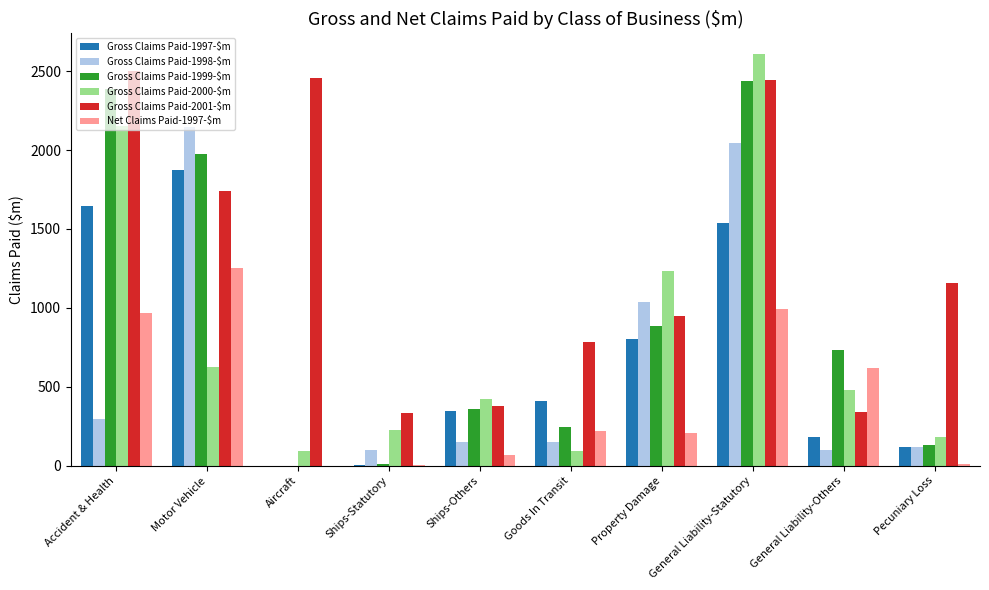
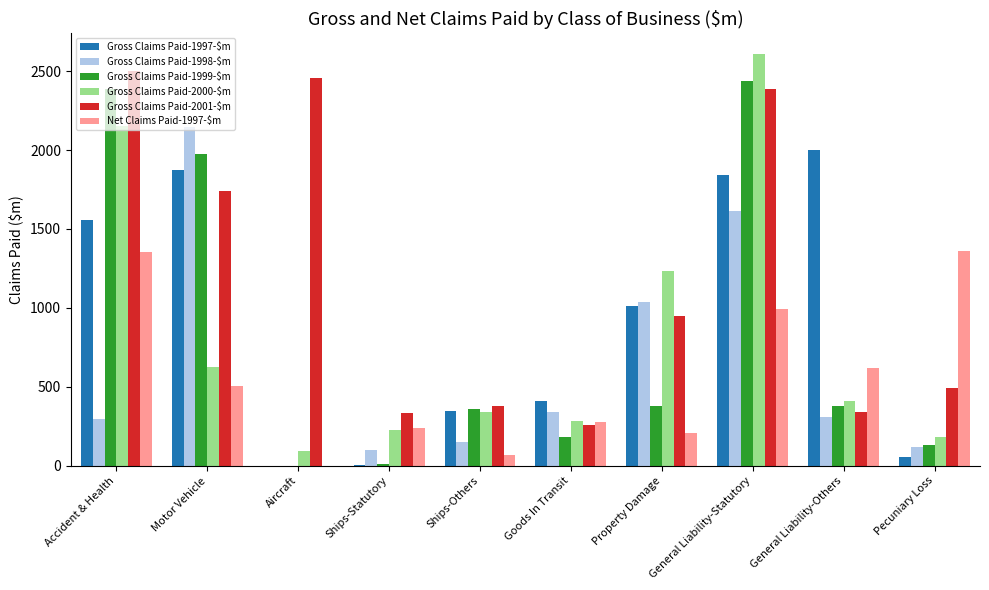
  {
    "Gross Claims Paid-1997-$m": {
-     "Accident & Health": 1640,
+     "Accident & Health": 1560,
      "Motor Vehicle": 1870,
      "Ships-Others": 350,
      "Goods In Transit": 410,
-     "Property Damage": 810,
-     "General Liability-Statutory": 1540,
-     "General Liability-Others": 180,
-     "Pecuniary Loss": 120
+     "Property Damage": 1010,
+     "General Liability-Statutory": 1840,
+     "General Liability-Others": 2000,
+     "Pecuniary Loss": 60
    },
    "Gross Claims Paid-1998-$m": {
      "Accident & Health": 300,
      "Ships-Statutory": 100,
      "Ships-Others": 150,
-     "Goods In Transit": 150,
+     "Goods In Transit": 340,
      "Property Damage": 1040,
-     "General Liability-Statutory": 2050,
-     "General Liability-Others": 100,
+     "General Liability-Statutory": 1610,
+     "General Liability-Others": 310,
      "Pecuniary Loss": 120
    },
    "Gross Claims Paid-1999-$m": {
      "Motor Vehicle": 1980,
      "Ships-Others": 360,
-     "Goods In Transit": 250,
-     "Property Damage": 890,
+     "Goods In Transit": 180,
+     "Property Damage": 380,
      "General Liability-Statutory": 2440,
-     "General Liability-Others": 730,
+     "General Liability-Others": 380,
      "Pecuniary Loss": 130
    },
    "Gross Claims Paid-2000-$m": {
      "Motor Vehicle": 630,
      "Aircraft": 90,
      "Ships-Statutory": 230,
-     "Ships-Others": 430,
-     "Goods In Transit": 100,
+     "Ships-Others": 340,
+     "Goods In Transit": 280,
      "Property Damage": 1230,
      "General Liability-Statutory": 2610,
-     "General Liability-Others": 480,
+     "General Liability-Others": 410,
      "Pecuniary Loss": 180
    },
    "Gross Claims Paid-2001-$m": {
      "Motor Vehicle": 1740,
      "Aircraft": 2460,
      "Ships-Statutory": 340,
      "Ships-Others": 380,
-     "Goods In Transit": 780,
+     "Goods In Transit": 260,
      "Property Damage": 950,
-     "General Liability-Statutory": 2450,
+     "General Liability-Statutory": 2390,
      "General Liability-Others": 340,
-     "Pecuniary Loss": 1160
+     "Pecuniary Loss": 490
    },
    "Net Claims Paid-1997-$m": {
-     "Accident & Health": 970,
-     "Motor Vehicle": 1250,
-     "Ships-Statutory": 0,
+     "Accident & Health": 1350,
+     "Motor Vehicle": 510,
+     "Ships-Statutory": 240,
      "Ships-Others": 70,
-     "Goods In Transit": 220,
+     "Goods In Transit": 280,
      "Property Damage": 210,
      "General Liability-Statutory": 1000,
      "General Liability-Others": 620,
-     "Pecuniary Loss": 10
+     "Pecuniary Loss": 1360
    }
  }
